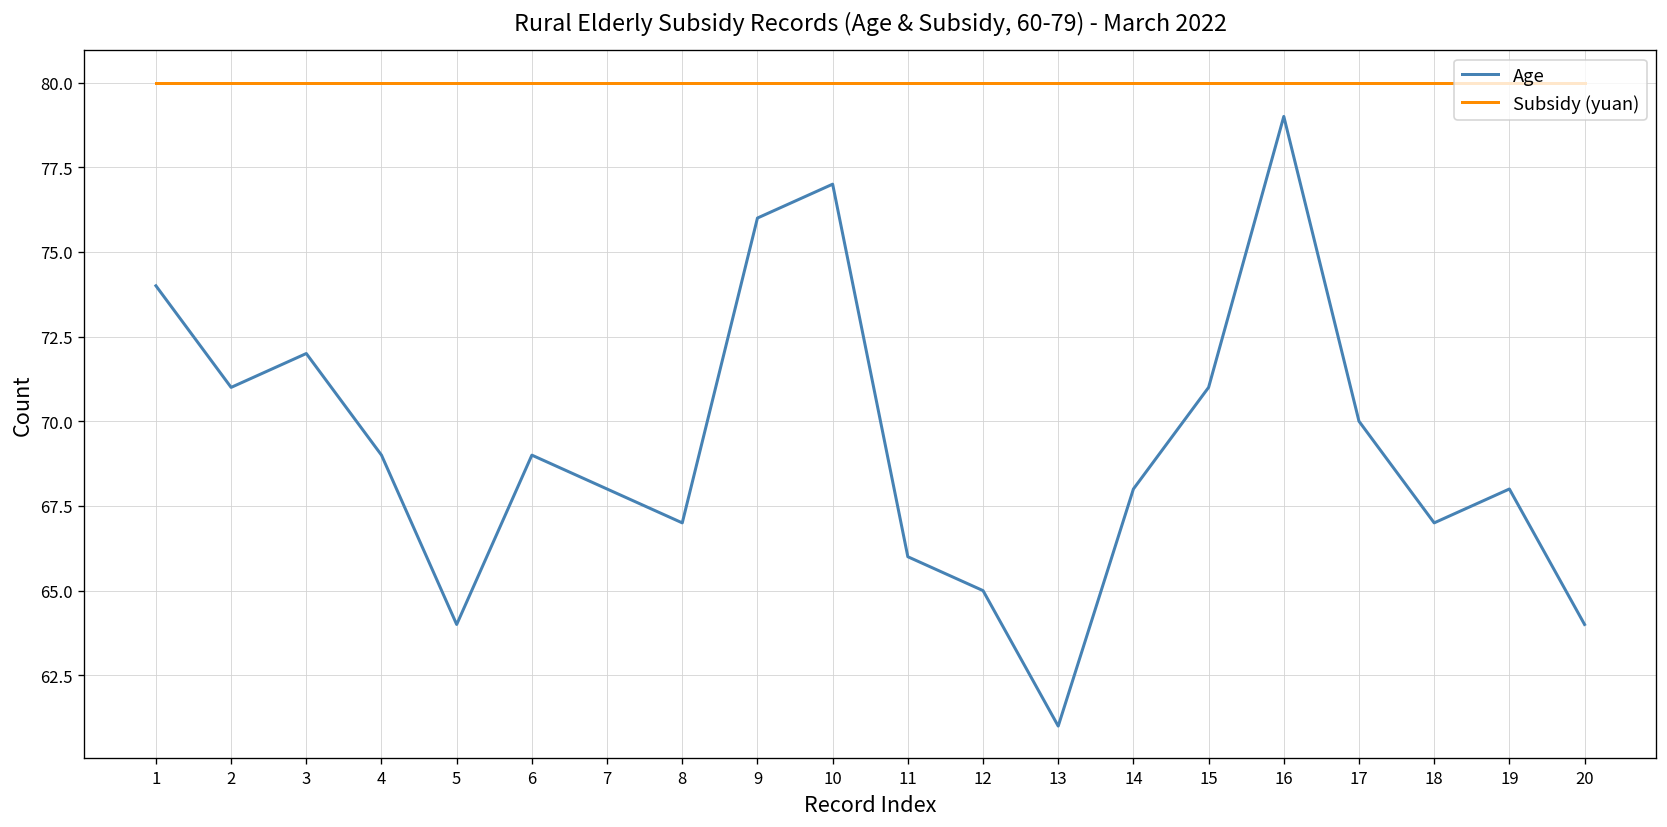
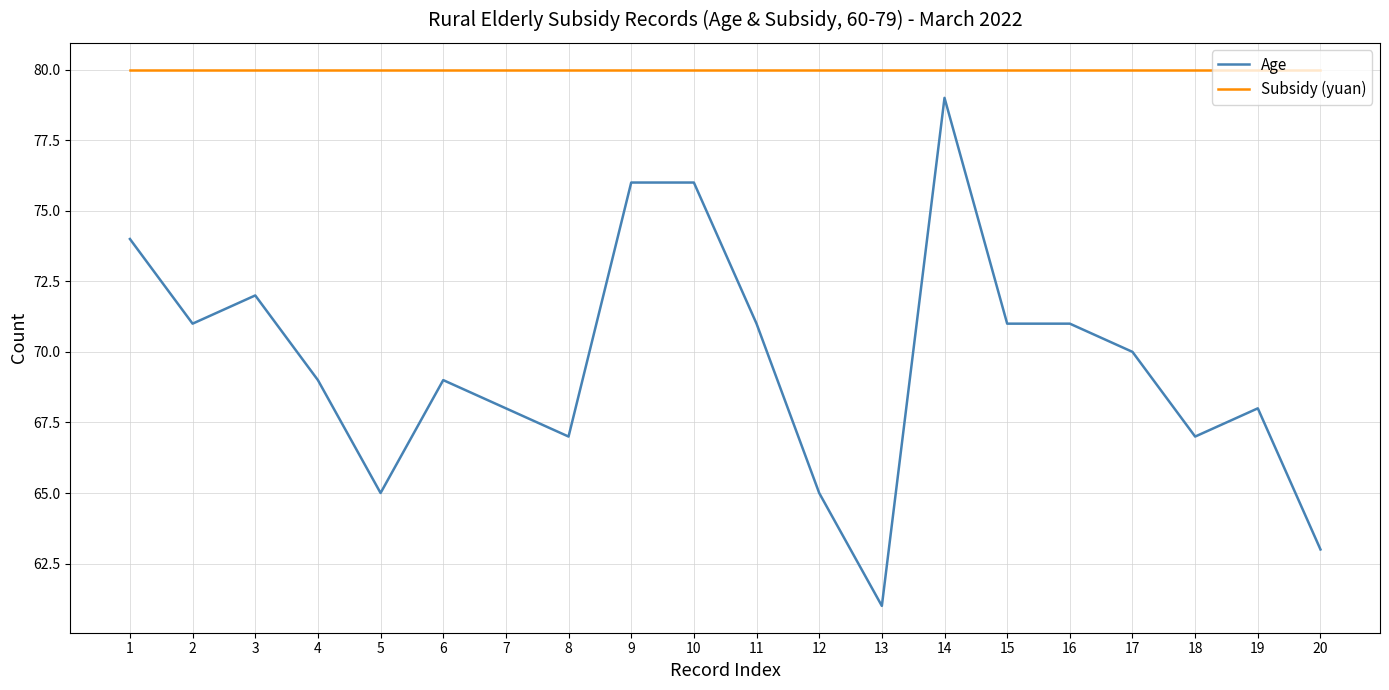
  {
    "Age": {
      "1": 74,
      "2": 71,
      "3": 72,
      "4": 69,
-     "5": 64,
+     "5": 65,
      "6": 69,
      "7": 68,
      "8": 67,
      "9": 76,
-     "10": 77,
-     "11": 66,
+     "10": 76,
+     "11": 71,
      "12": 65,
      "13": 61,
-     "14": 68,
+     "14": 79,
      "15": 71,
-     "16": 79,
+     "16": 71,
      "17": 70,
      "18": 67,
      "19": 68,
-     "20": 64
+     "20": 63
    },
    "Subsidy (yuan)": {
      "1": 80,
      "2": 80,
      "3": 80,
      "4": 80,
      "5": 80,
      "6": 80,
      "7": 80,
      "8": 80,
      "9": 80,
      "10": 80,
      "11": 80,
      "12": 80,
      "13": 80,
      "14": 80,
      "15": 80,
      "16": 80,
      "17": 80,
      "18": 80
    }
  }
